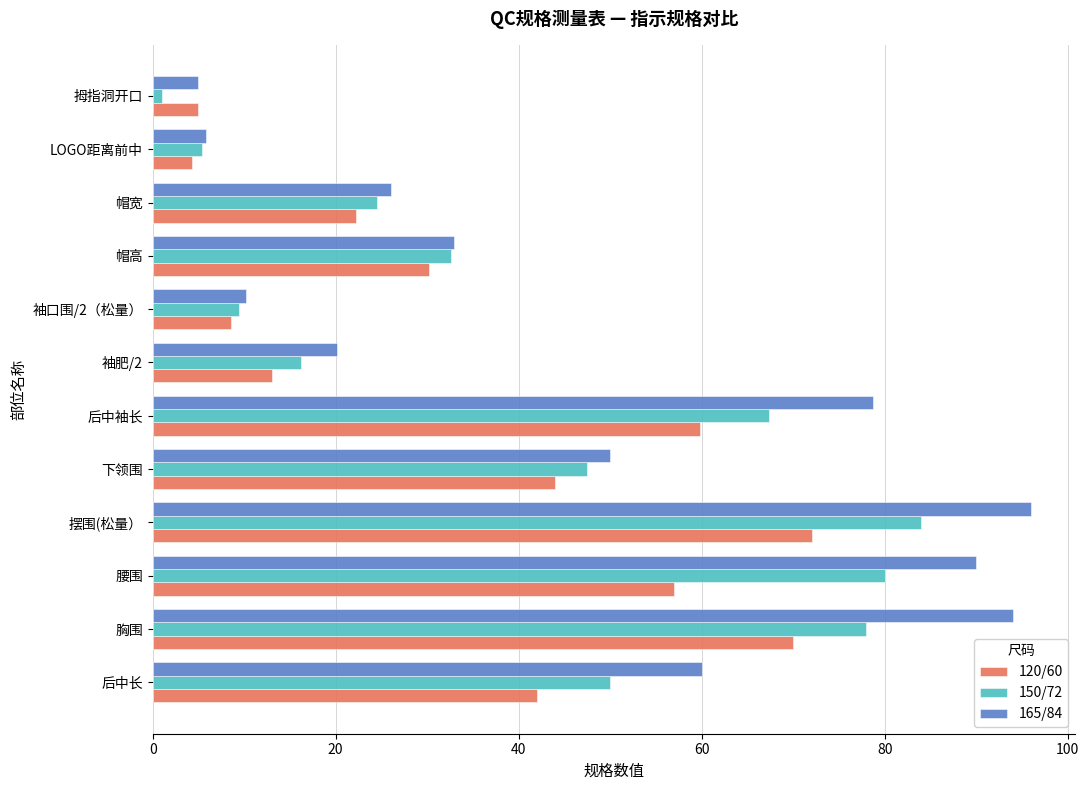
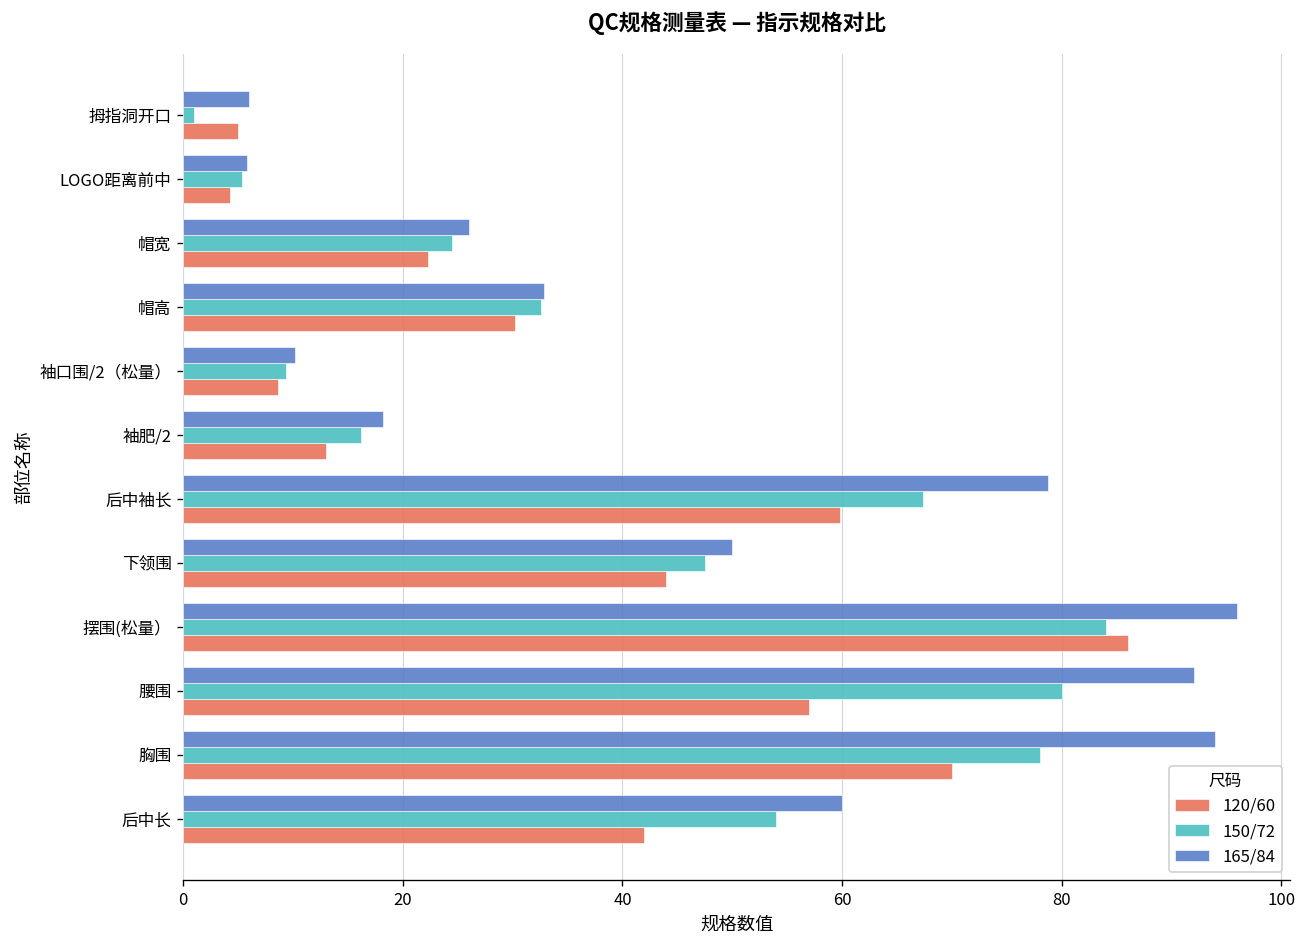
  {
    "120/60": {
      "拇指洞开口": 5,
      "LOGO距离前中": 4,
      "帽宽": 22,
      "帽高": 30,
      "袖口围/2（松量）": 9,
      "袖肥/2": 13,
      "后中袖长": 60,
      "下领围": 44,
-     "摆围(松量）": 72,
+     "摆围(松量）": 86,
      "腰围": 57,
      "胸围": 70,
      "后中长": 42
    },
    "150/72": {
      "拇指洞开口": 1,
      "LOGO距离前中": 5,
      "帽宽": 25,
      "帽高": 33,
      "袖口围/2（松量）": 9,
      "袖肥/2": 16,
      "后中袖长": 67,
      "下领围": 48,
      "摆围(松量）": 84,
      "腰围": 80,
      "胸围": 78,
-     "后中长": 50
+     "后中长": 54
    },
    "165/84": {
-     "拇指洞开口": 5,
+     "拇指洞开口": 6,
      "LOGO距离前中": 6,
      "帽宽": 26,
      "帽高": 33,
      "袖口围/2（松量）": 10,
-     "袖肥/2": 20,
+     "袖肥/2": 18,
      "后中袖长": 79,
      "下领围": 50,
      "摆围(松量）": 96,
-     "腰围": 90,
+     "腰围": 92,
      "胸围": 94,
      "后中长": 60
    }
  }
